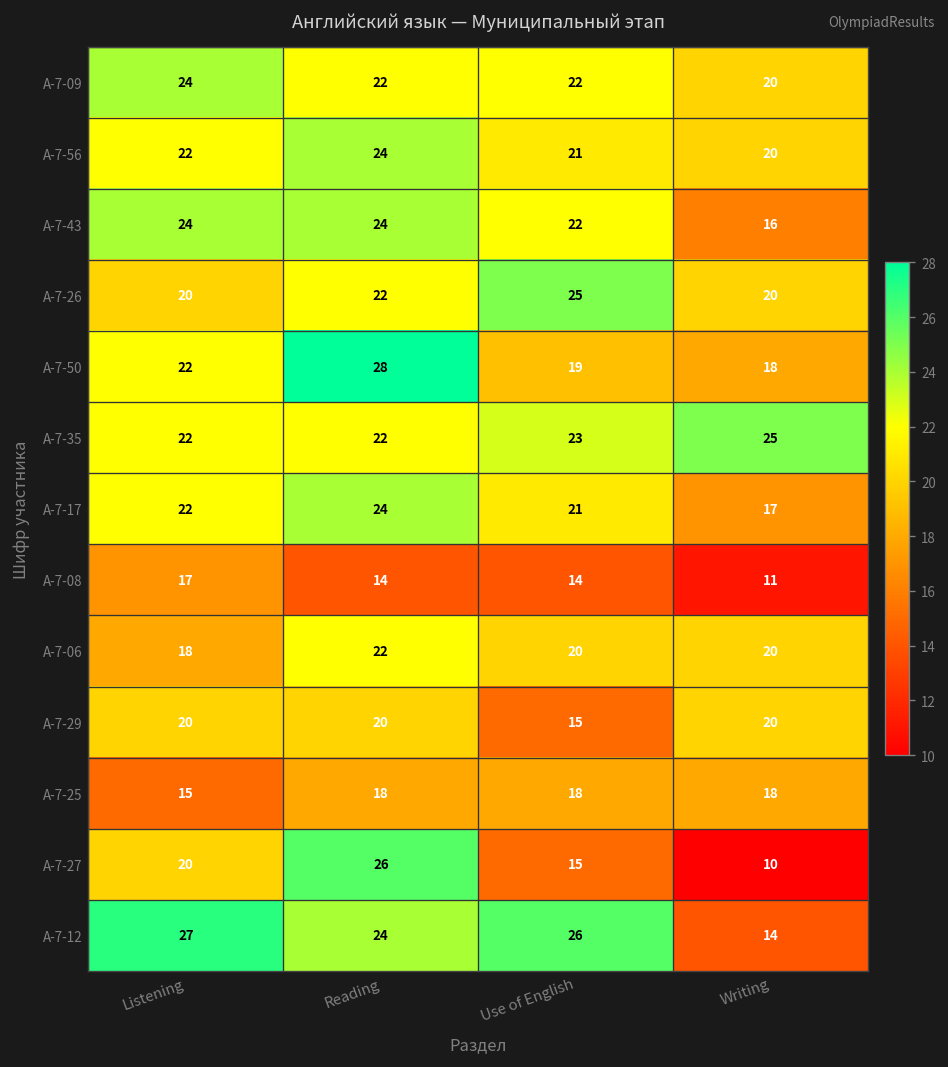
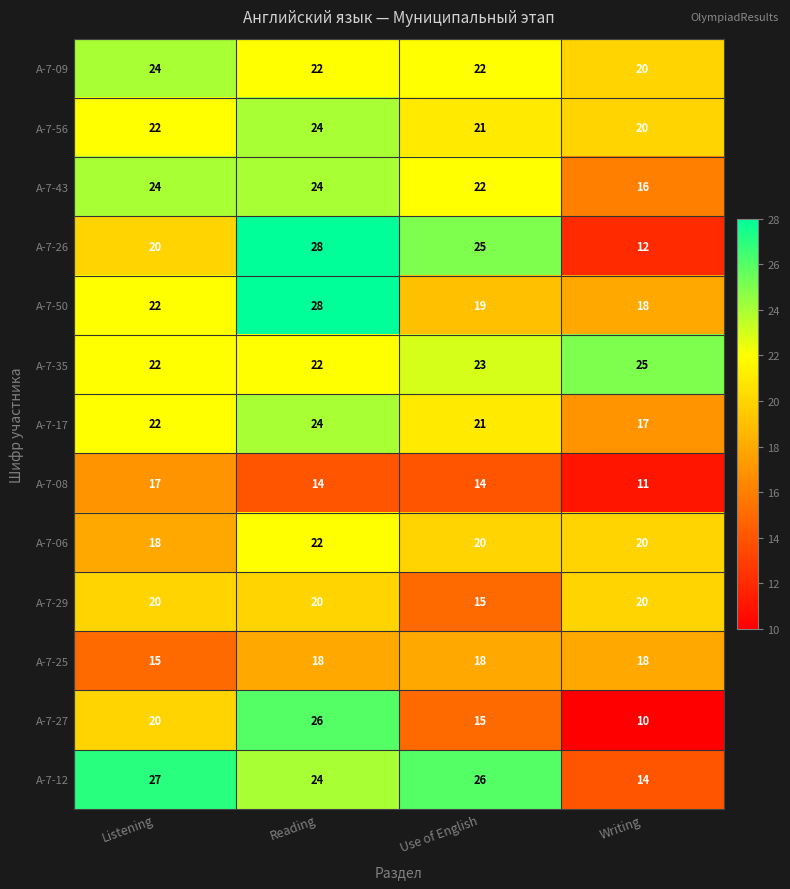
  {
    "А-7-09": {
      "Listening": 24,
      "Reading": 22,
      "Use of English": 22,
      "Writing": 20
    },
    "А-7-56": {
      "Listening": 22,
      "Reading": 24,
      "Use of English": 21,
      "Writing": 20
    },
    "А-7-43": {
      "Listening": 24,
      "Reading": 24,
      "Use of English": 22,
      "Writing": 16
    },
    "А-7-26": {
      "Listening": 20,
-     "Reading": 22,
+     "Reading": 28,
      "Use of English": 25,
-     "Writing": 20
+     "Writing": 12
    },
    "А-7-50": {
      "Listening": 22,
      "Reading": 28,
      "Use of English": 19,
      "Writing": 18
    },
    "А-7-35": {
      "Listening": 22,
      "Reading": 22,
      "Use of English": 23,
      "Writing": 25
    },
    "А-7-17": {
      "Listening": 22,
      "Reading": 24,
      "Use of English": 21,
      "Writing": 17
    },
    "А-7-08": {
      "Listening": 17,
      "Reading": 14,
      "Use of English": 14,
      "Writing": 11
    },
    "А-7-06": {
      "Listening": 18,
      "Reading": 22,
      "Use of English": 20,
      "Writing": 20
    },
    "А-7-29": {
      "Listening": 20,
      "Reading": 20,
      "Use of English": 15,
      "Writing": 20
    },
    "А-7-25": {
      "Listening": 15,
      "Reading": 18,
      "Use of English": 18,
      "Writing": 18
    },
    "А-7-27": {
      "Listening": 20,
      "Reading": 26,
      "Use of English": 15,
      "Writing": 10
    },
    "А-7-12": {
      "Listening": 27,
      "Reading": 24,
      "Use of English": 26,
      "Writing": 14
    }
  }
